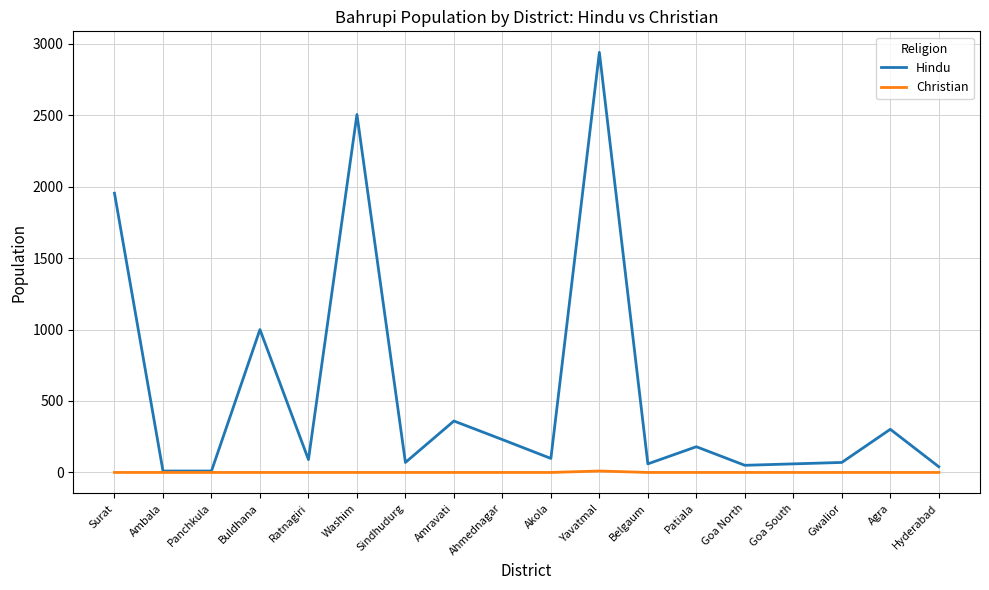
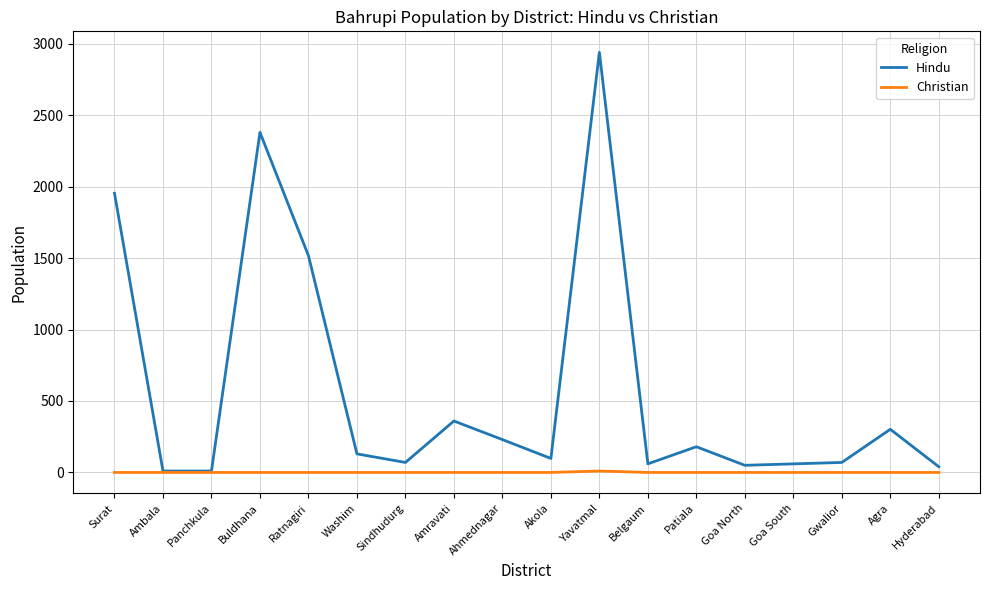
  {
    "Hindu": {
      "Surat": 1950,
-     "Buldhana": 1000,
-     "Ratnagiri": 90,
-     "Washim": 2510,
+     "Buldhana": 2380,
+     "Ratnagiri": 1520,
+     "Washim": 130,
      "Sindhudurg": 70,
      "Amravati": 360,
      "Ahmednagar": 230,
      "Akola": 100,
      "Yavatmal": 2940,
      "Belgaum": 60,
      "Patiala": 180,
      "Goa North": 50,
      "Goa South": 60,
      "Gwalior": 70,
      "Agra": 300,
      "Hyderabad": 40
    },
    "Christian": {
      "Surat": 0,
      "Buldhana": 0,
      "Ratnagiri": 0,
      "Washim": 0,
      "Sindhudurg": 0,
      "Amravati": 0,
      "Ahmednagar": 0,
      "Akola": 0,
      "Yavatmal": 10,
      "Belgaum": 0,
      "Patiala": 0,
      "Goa North": 0,
      "Goa South": 0,
      "Gwalior": 0,
      "Agra": 0,
      "Hyderabad": 0
    }
  }
